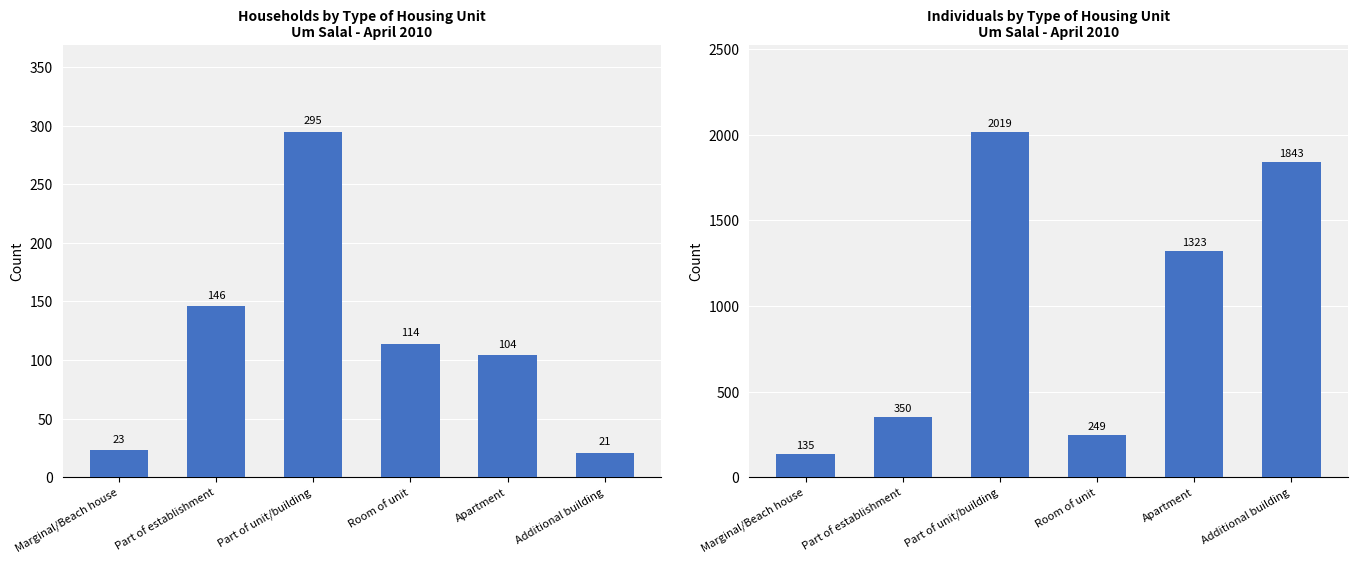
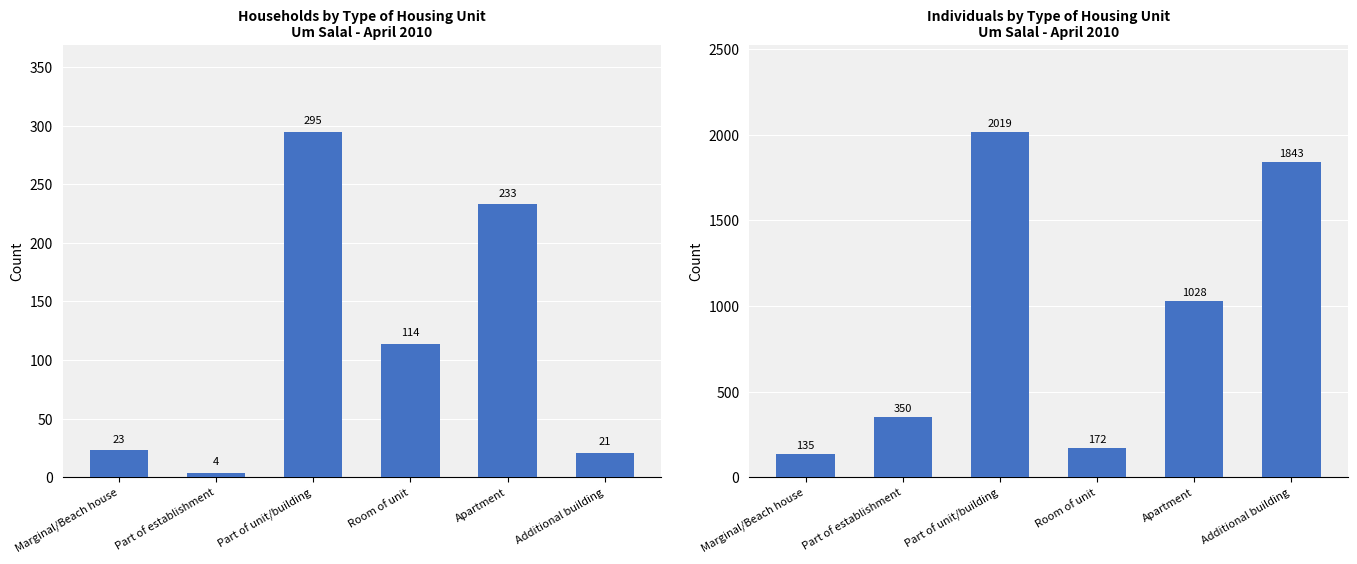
  {
    "Households by Type of Housing Unit Um Salal - April 2010": {
      "Marginal/Beach house": 23,
-     "Part of establishment": 146,
+     "Part of establishment": 4,
      "Part of unit/building": 295,
      "Room of unit": 114,
-     "Apartment": 104,
+     "Apartment": 233,
      "Additional building": 21
    },
    "Individuals by Type of Housing Unit Um Salal - April 2010": {
      "Marginal/Beach house": 135,
      "Part of establishment": 350,
      "Part of unit/building": 2019,
-     "Room of unit": 249,
-     "Apartment": 1323,
+     "Room of unit": 172,
+     "Apartment": 1028,
      "Additional building": 1843
    }
  }
